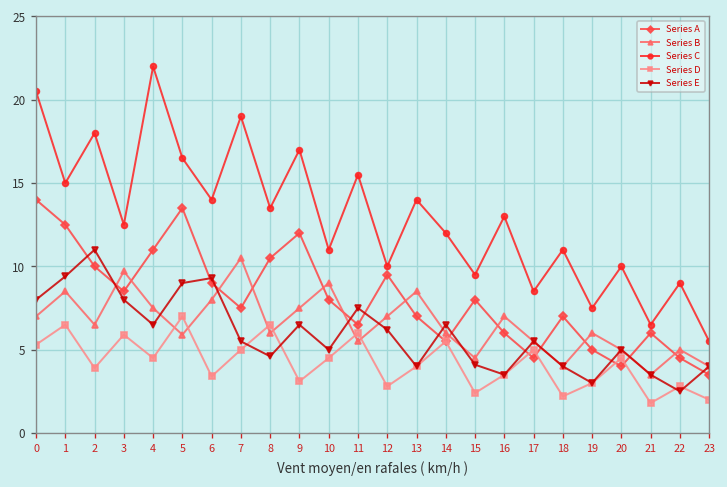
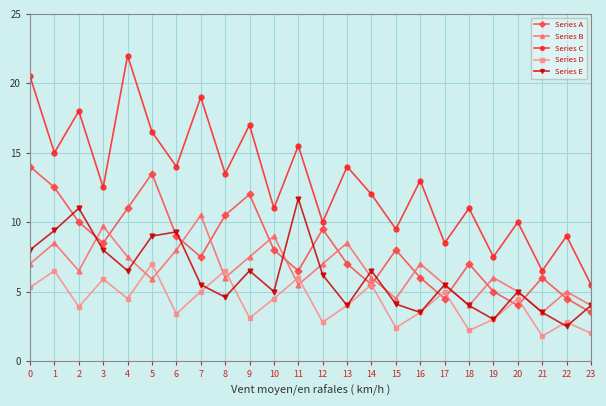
  {
    "Series E": {
      "0": 8.0,
      "1": 9.4,
      "2": 11.0,
      "3": 8.0,
      "4": 6.5,
      "5": 9.0,
      "6": 9.3,
      "7": 5.5,
      "8": 4.6,
      "9": 6.5,
      "10": 5.0,
-     "11": 7.5,
+     "11": 11.7,
      "12": 6.2,
      "14": 6.5,
      "15": 4.1,
      "22": 2.5
    }
  }
